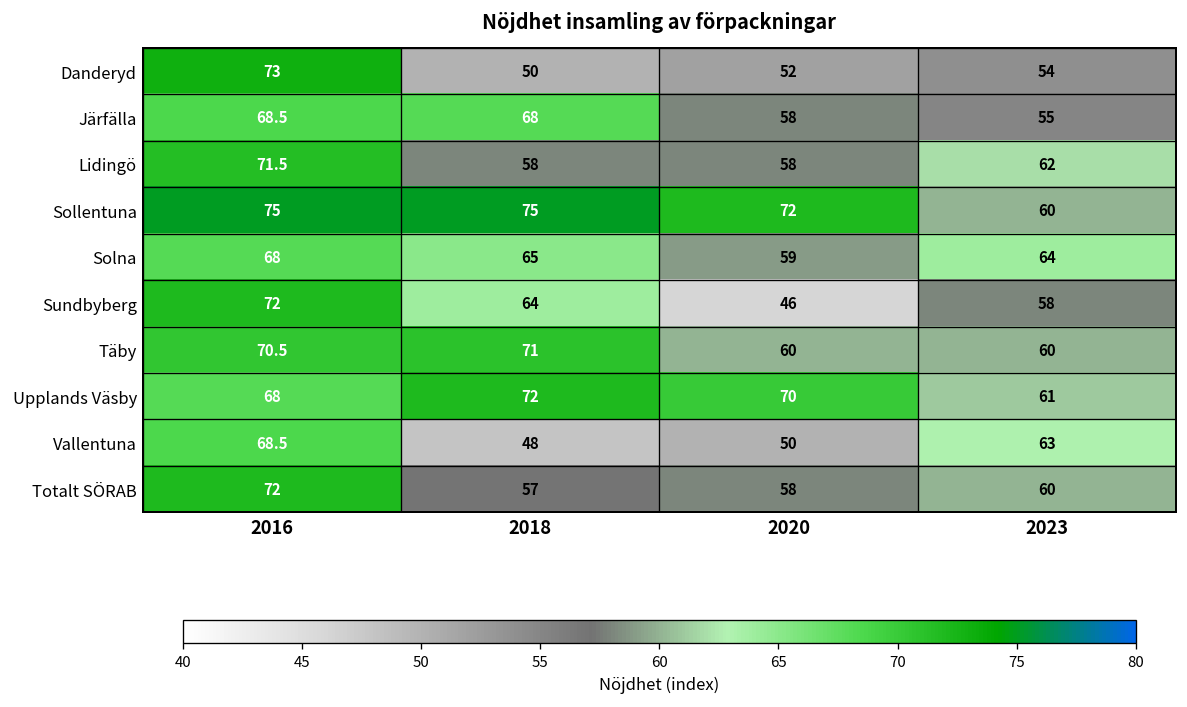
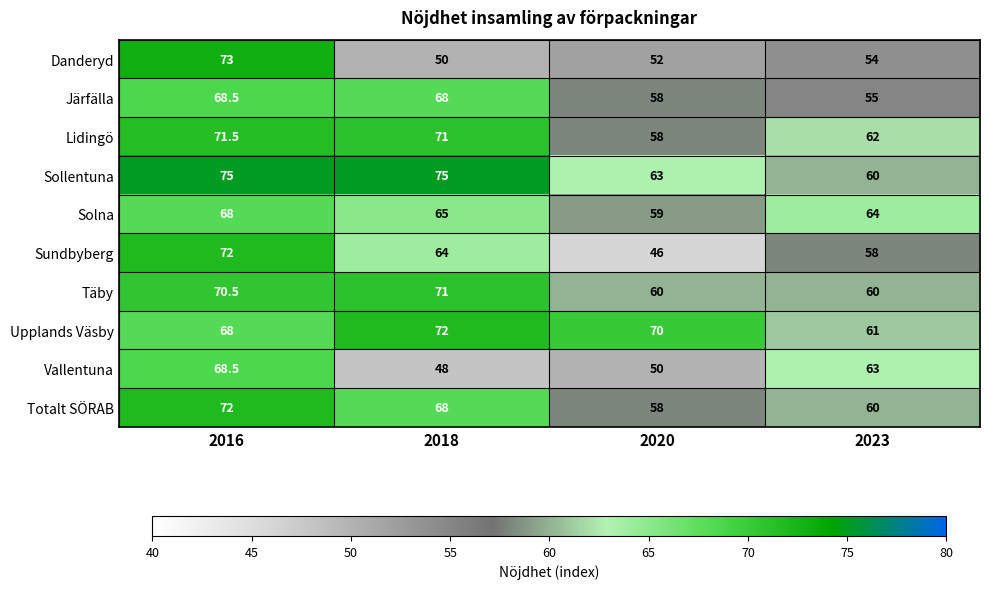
  {
    "Danderyd": {
      "2016": 73,
      "2018": 50,
      "2020": 52,
      "2023": 54
    },
    "Järfälla": {
      "2016": 68.5,
      "2018": 68,
      "2020": 58,
      "2023": 55
    },
    "Lidingö": {
      "2016": 71.5,
-     "2018": 58,
+     "2018": 71,
      "2020": 58,
      "2023": 62
    },
    "Sollentuna": {
      "2016": 75,
      "2018": 75,
-     "2020": 72,
+     "2020": 63,
      "2023": 60
    },
    "Solna": {
      "2016": 68,
      "2018": 65,
      "2020": 59,
      "2023": 64
    },
    "Sundbyberg": {
      "2016": 72,
      "2018": 64,
      "2020": 46,
      "2023": 58
    },
    "Täby": {
      "2016": 70.5,
      "2018": 71,
      "2020": 60,
      "2023": 60
    },
    "Upplands Väsby": {
      "2016": 68,
      "2018": 72,
      "2020": 70,
      "2023": 61
    },
    "Vallentuna": {
      "2016": 68.5,
      "2018": 48,
      "2020": 50,
      "2023": 63
    },
    "Totalt SÖRAB": {
      "2016": 72,
-     "2018": 57,
+     "2018": 68,
      "2020": 58,
      "2023": 60
    }
  }
